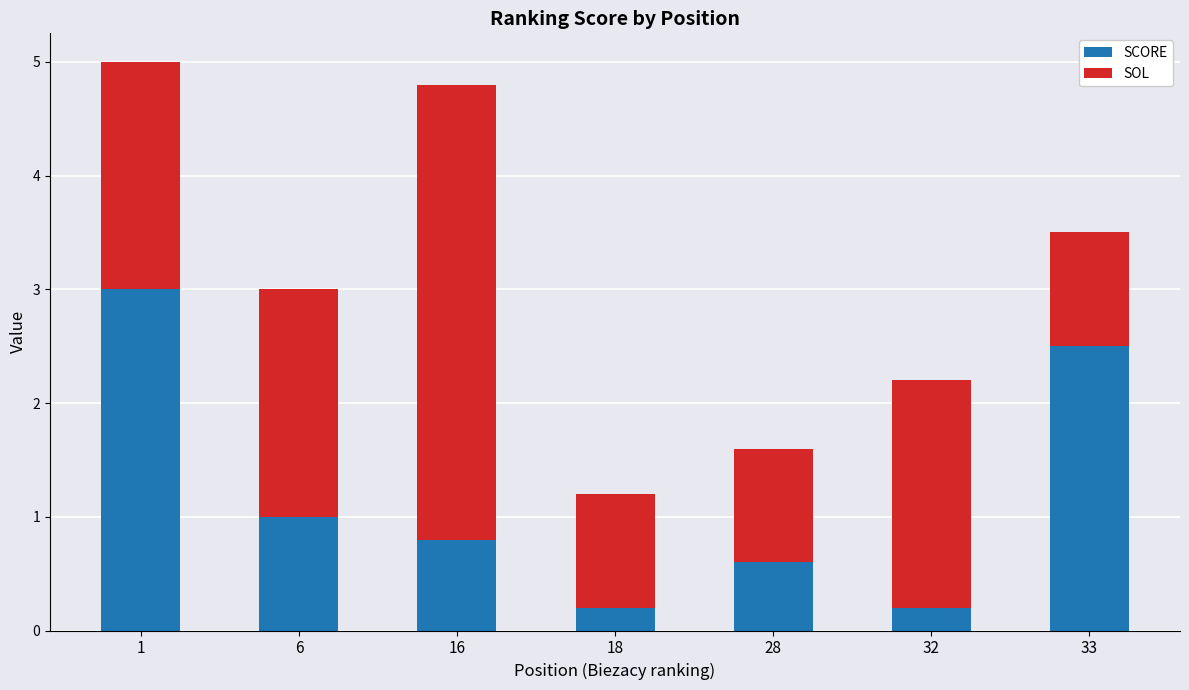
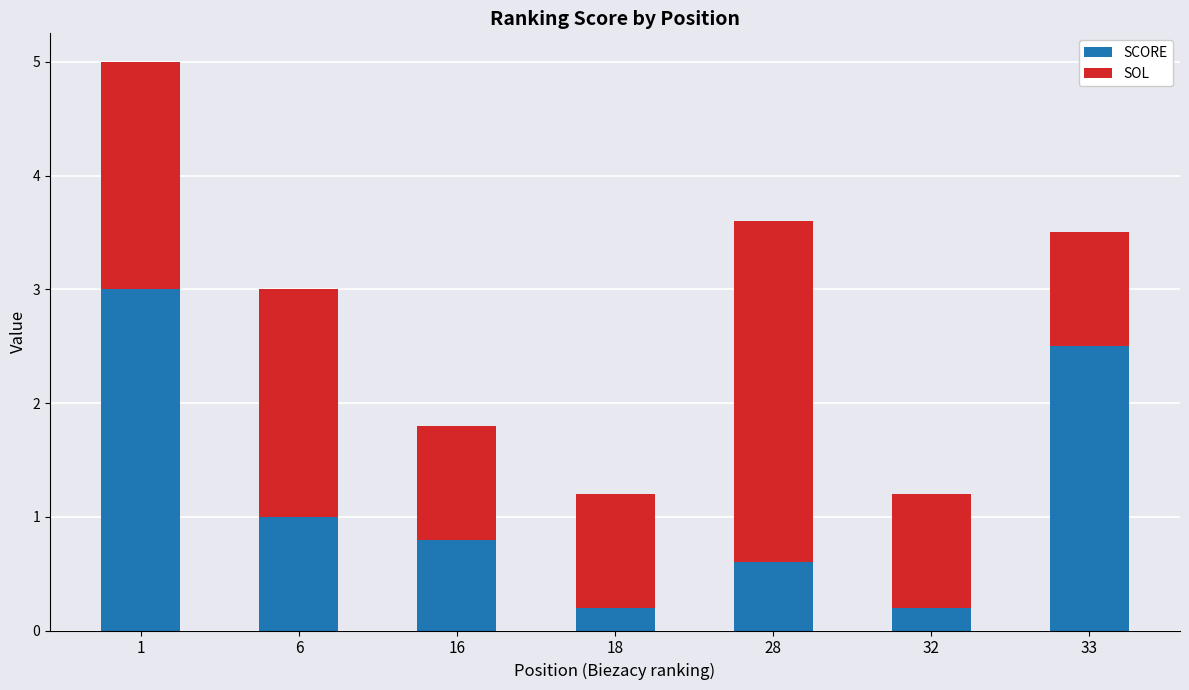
  {
    "SCORE": {
      "1": 3,
      "6": 1,
      "16": 0.80,
      "18": 0.20,
      "28": 0.60,
      "32": 0.20,
      "33": 2.50
    },
    "SOL": {
      "1": 2,
      "6": 2,
-     "16": 4,
+     "16": 1,
      "18": 1,
-     "28": 1,
-     "32": 2,
+     "28": 3,
+     "32": 1,
      "33": 1
    }
  }
